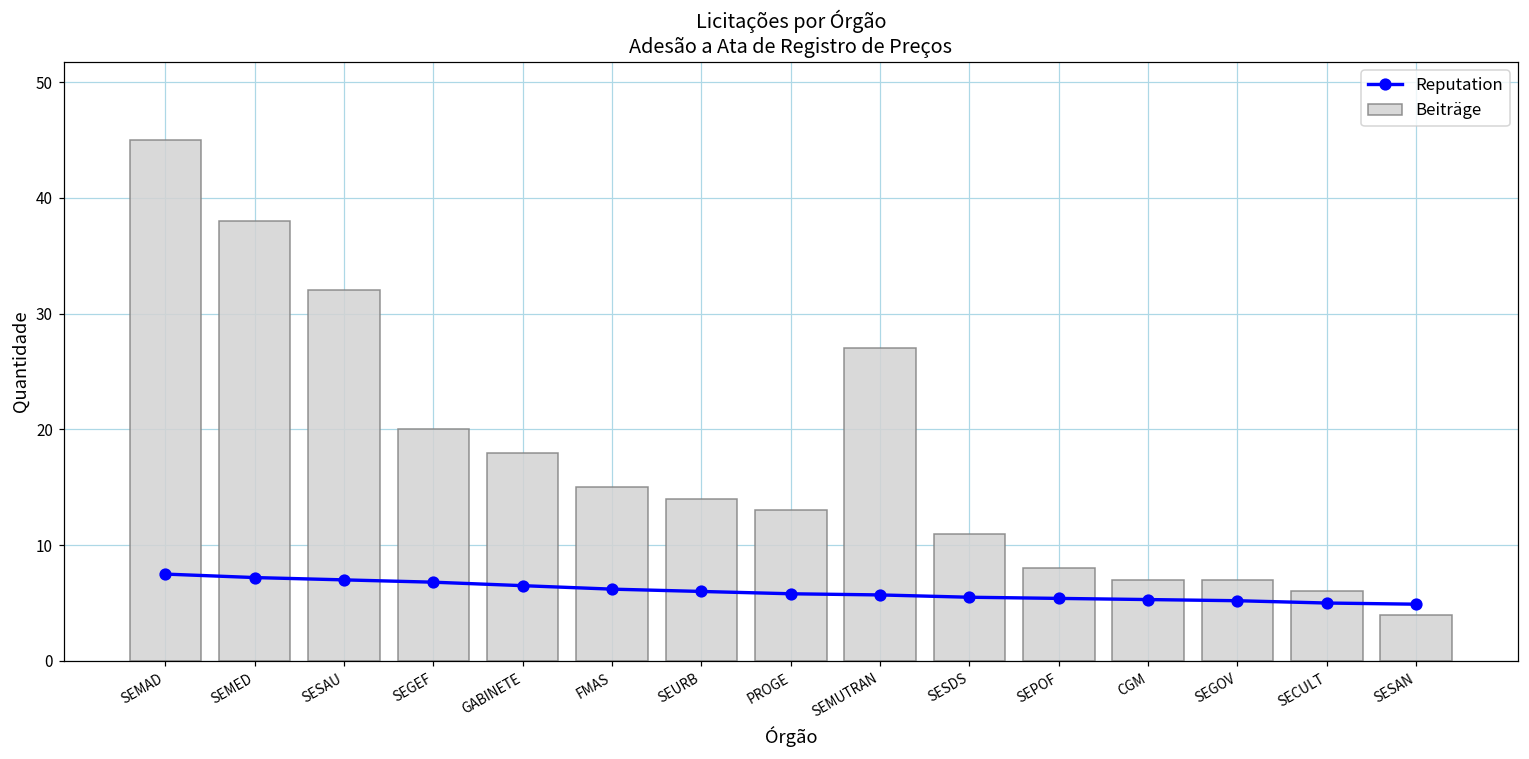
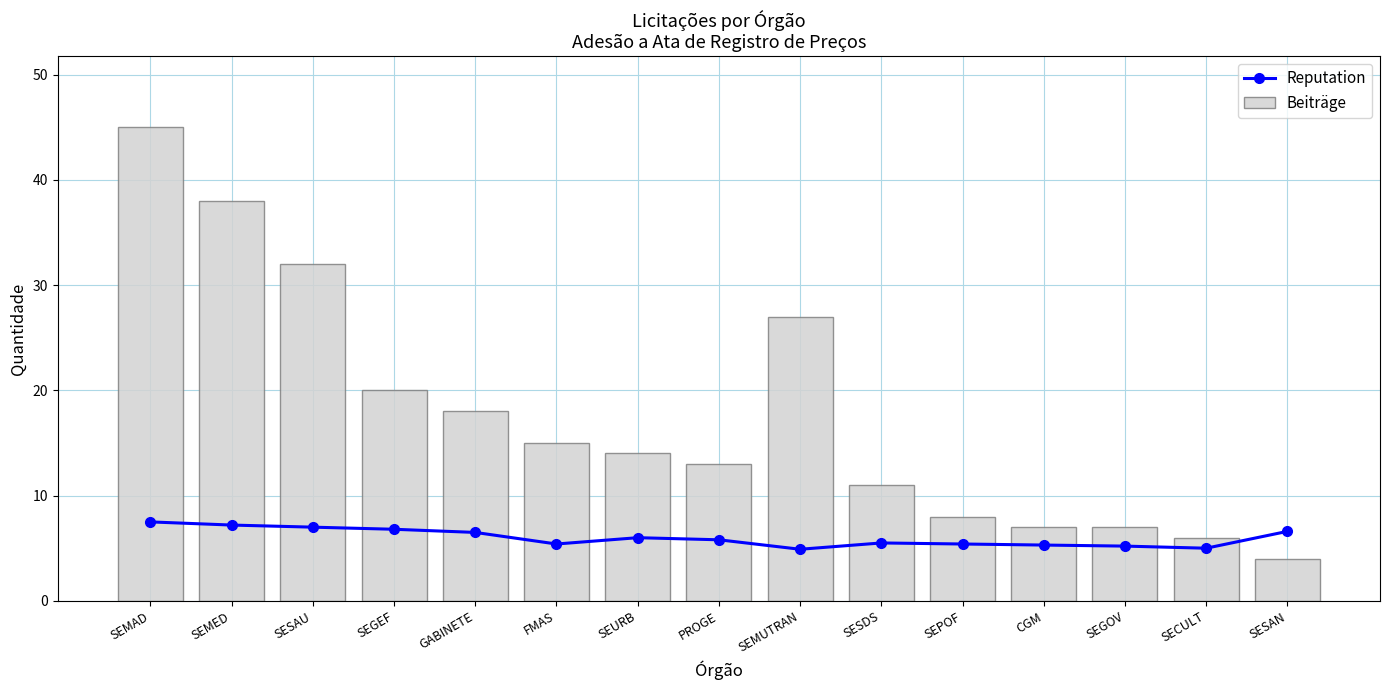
  {
    "Reputation": {
      "SEMAD": 7.5,
      "SEMED": 7.2,
      "SESAU": 7.0,
      "SEGEF": 6.8,
      "GABINETE": 6.5,
-     "FMAS": 6.2,
+     "FMAS": 5.4,
      "SEURB": 6.0,
      "PROGE": 5.8,
-     "SEMUTRAN": 5.7,
+     "SEMUTRAN": 4.9,
      "SESDS": 5.5,
      "SEPOF": 5.4,
      "CGM": 5.3,
      "SEGOV": 5.2,
      "SECULT": 5.0,
-     "SESAN": 4.9
+     "SESAN": 6.6
    },
    "Beiträge": {
      "SEMAD": 45.0,
      "SEMED": 38.0,
      "SESAU": 32.0,
      "SEGEF": 20.0,
      "GABINETE": 18.0,
      "FMAS": 15.0,
      "SEURB": 14.0,
      "PROGE": 13.0,
      "SEMUTRAN": 27.0,
      "SESDS": 11.0,
      "SEPOF": 8.0,
      "CGM": 7.0,
      "SEGOV": 7.0,
      "SECULT": 6.0,
      "SESAN": 4.0
    }
  }
